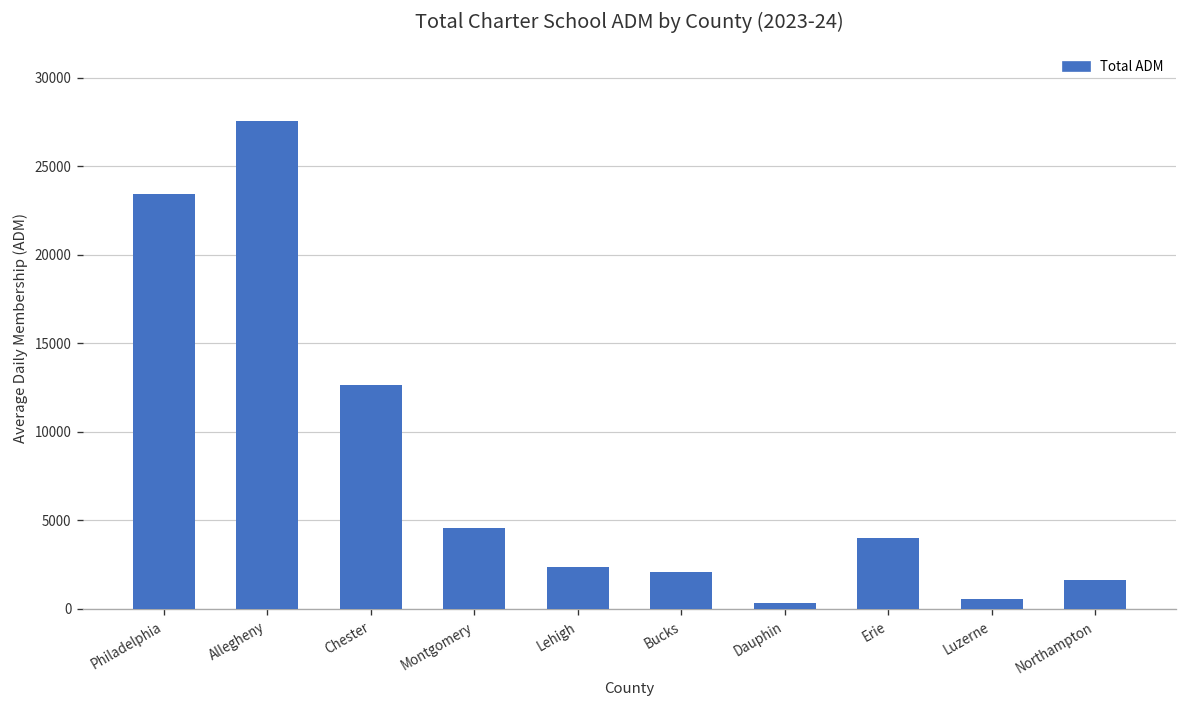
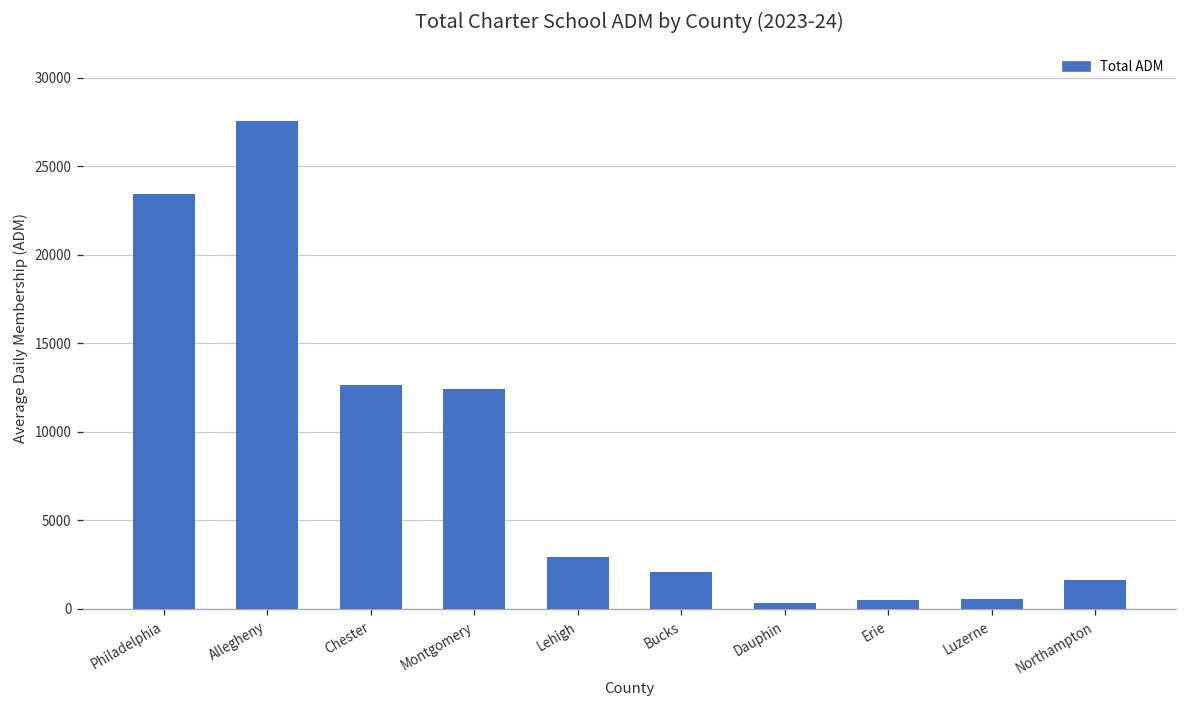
  {
    "Philadelphia": 23400,
    "Allegheny": 27500,
    "Chester": 12600,
-   "Montgomery": 4600,
-   "Lehigh": 2300,
+   "Montgomery": 12400,
+   "Lehigh": 2900,
    "Bucks": 2100,
    "Dauphin": 300,
-   "Erie": 4000,
+   "Erie": 500,
    "Luzerne": 600,
    "Northampton": 1600
  }
